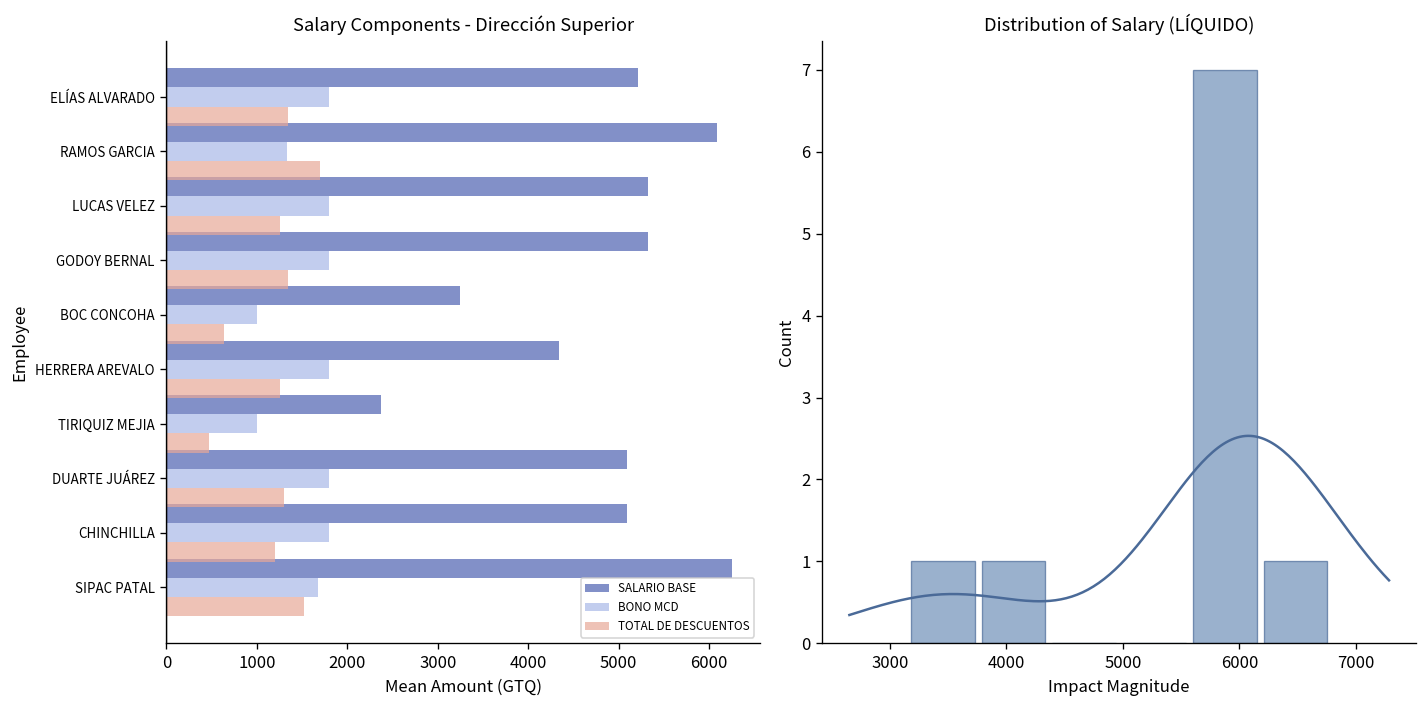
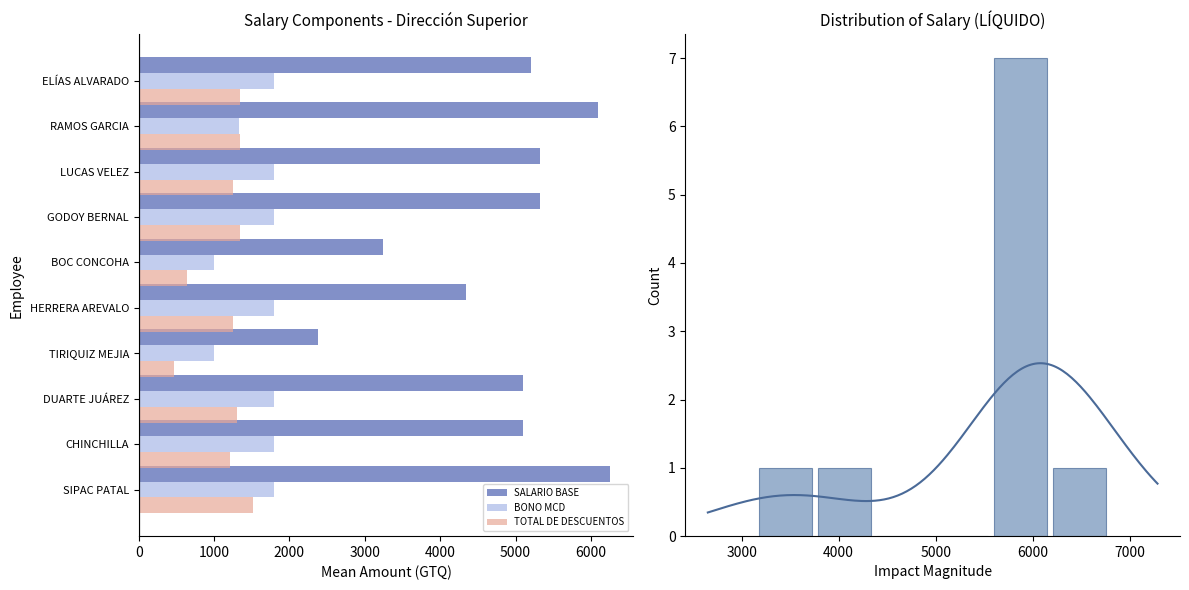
  {
    "Salary Components - Dirección Superior": {
      "SALARIO BASE": {
        "ELÍAS ALVARADO": 5200,
        "RAMOS GARCIA": 6100,
        "LUCAS VELEZ": 5300,
        "GODOY BERNAL": 5300,
        "BOC CONCOHA": 3200,
        "HERRERA AREVALO": 4300,
        "TIRIQUIZ MEJIA": 2400,
        "DUARTE JUÁREZ": 5100,
        "CHINCHILLA": 5100,
        "SIPAC PATAL": 6200
      },
      "BONO MCD": {
        "ELÍAS ALVARADO": 1800,
        "RAMOS GARCIA": 1300,
        "LUCAS VELEZ": 1800,
        "GODOY BERNAL": 1800,
        "BOC CONCOHA": 1000,
        "HERRERA AREVALO": 1800,
        "TIRIQUIZ MEJIA": 1000,
        "DUARTE JUÁREZ": 1800,
        "CHINCHILLA": 1800,
-       "SIPAC PATAL": 1700
+       "SIPAC PATAL": 1800
      },
      "TOTAL DE DESCUENTOS": {
        "ELÍAS ALVARADO": 1300,
-       "RAMOS GARCIA": 1700,
+       "RAMOS GARCIA": 1300,
        "LUCAS VELEZ": 1300,
        "GODOY BERNAL": 1300,
        "BOC CONCOHA": 600,
        "HERRERA AREVALO": 1300,
        "TIRIQUIZ MEJIA": 500,
        "DUARTE JUÁREZ": 1300,
        "CHINCHILLA": 1200,
        "SIPAC PATAL": 1500
      }
    }
  }
